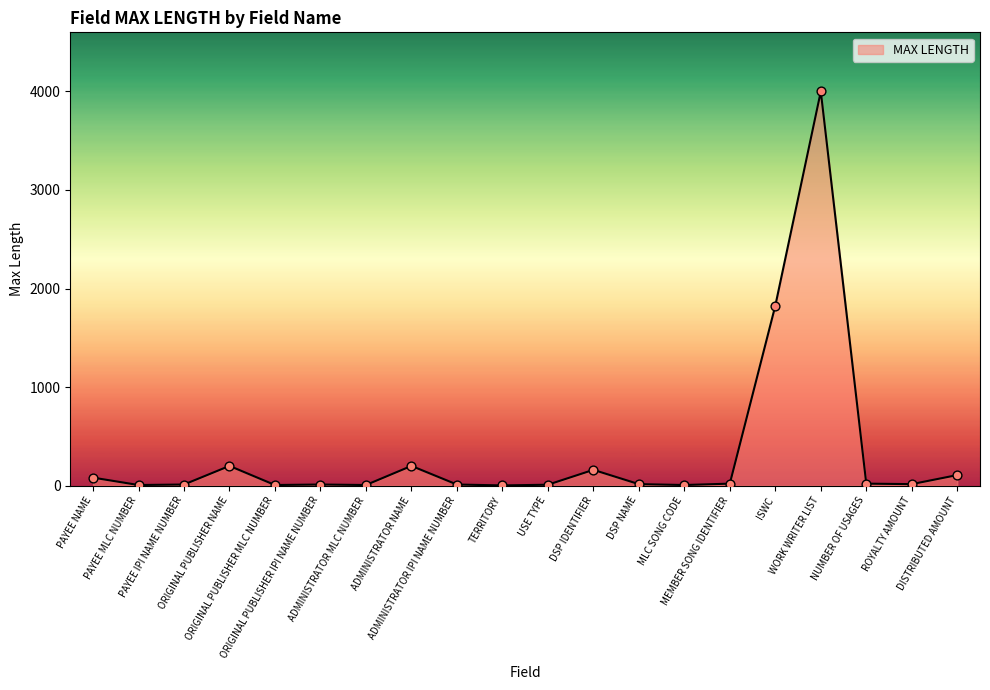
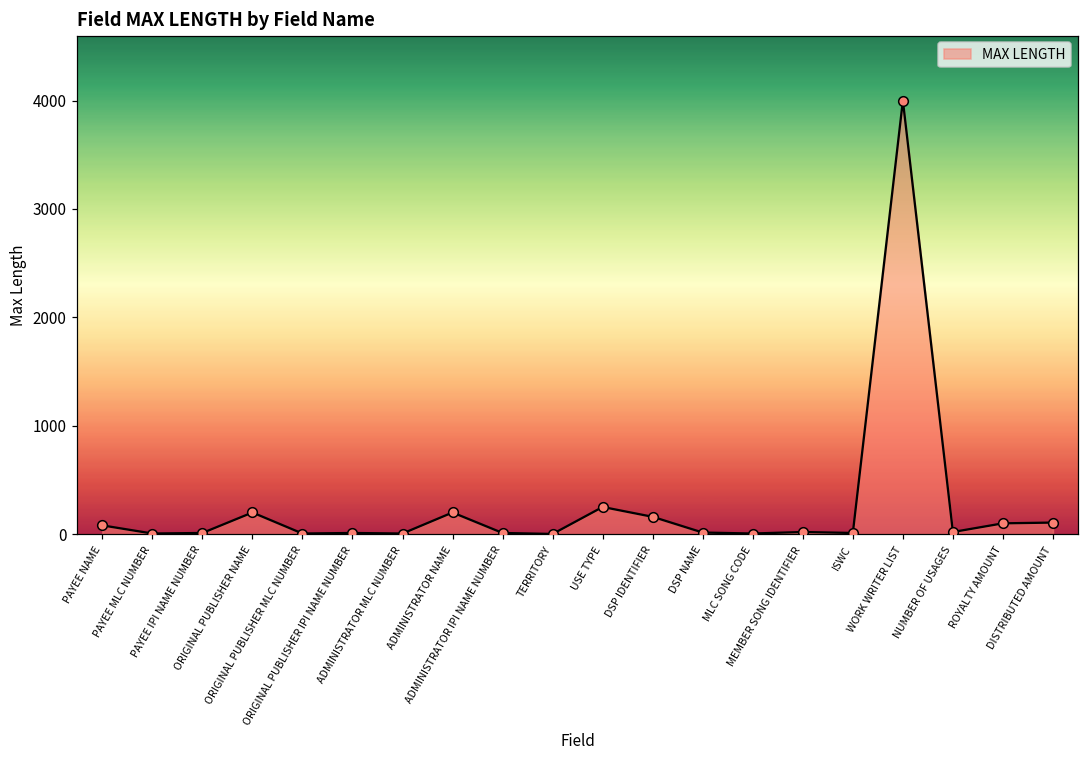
  {
    "PAYEE NAME": 100,
    "PAYEE MLC NUMBER": 0,
    "PAYEE IPI NAME NUMBER": 0,
    "ORIGINAL PUBLISHER NAME": 200,
    "ORIGINAL PUBLISHER MLC NUMBER": 0,
    "ORIGINAL PUBLISHER IPI NAME NUMBER": 0,
    "ADMINISTRATOR MLC NUMBER": 0,
    "ADMINISTRATOR NAME": 200,
    "ADMINISTRATOR IPI NAME NUMBER": 0,
    "TERRITORY": 0,
-   "USE TYPE": 0,
+   "USE TYPE": 300,
    "DSP IDENTIFIER": 200,
    "DSP NAME": 0,
    "MLC SONG CODE": 0,
    "MEMBER SONG IDENTIFIER": 0,
-   "ISWC": 1800,
+   "ISWC": 0,
    "WORK WRITER LIST": 4000,
    "NUMBER OF USAGES": 0,
-   "ROYALTY AMOUNT": 0,
+   "ROYALTY AMOUNT": 100,
    "DISTRIBUTED AMOUNT": 100
  }
